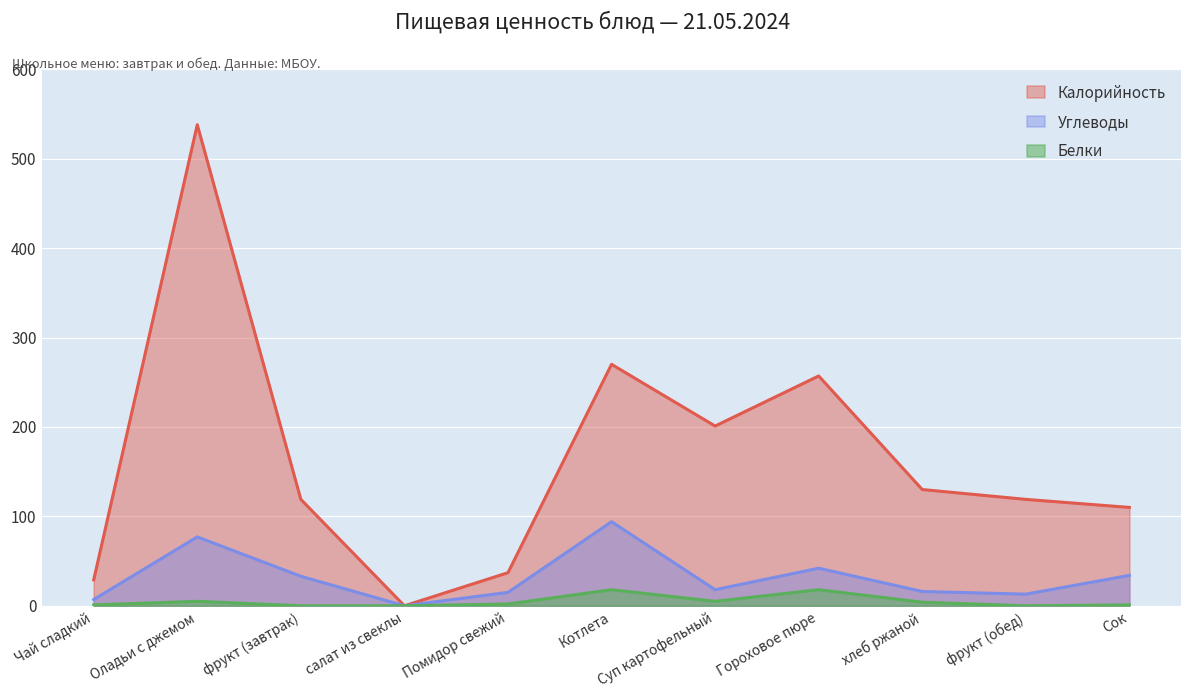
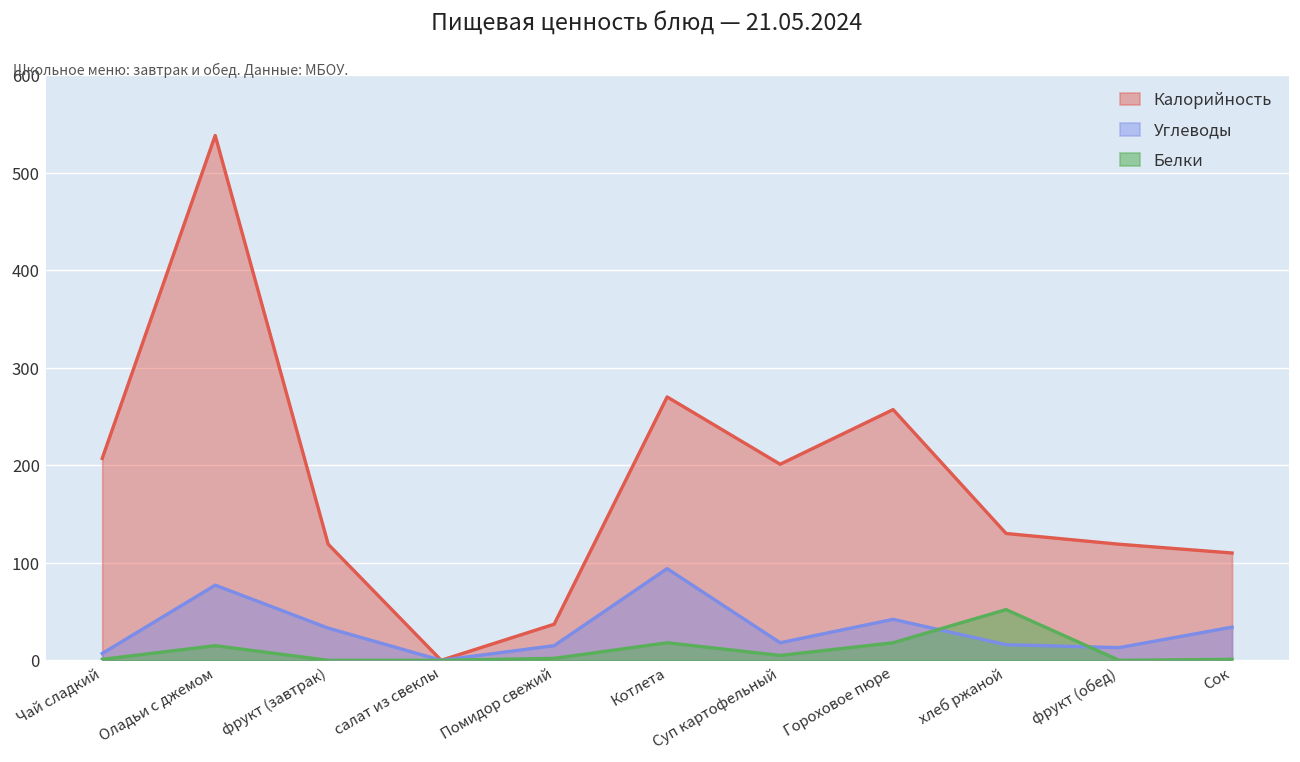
  {
    "Калорийность": {
-     "Чай сладкий": 30,
+     "Чай сладкий": 210,
      "Оладьи с джемом": 540,
      "фрукт (завтрак)": 120,
      "Помидор свежий": 40,
      "Котлета": 270,
      "Суп картофельный": 200,
      "Гороховое пюре": 260,
      "хлеб ржаной": 130,
      "фрукт (обед)": 120,
      "Сок": 110
    },
    "Углеводы": {
      "Чай сладкий": 10,
      "Оладьи с джемом": 80,
      "фрукт (завтрак)": 30,
      "Помидор свежий": 20,
      "Котлета": 90,
      "Суп картофельный": 20,
      "Гороховое пюре": 40,
      "хлеб ржаной": 20,
      "фрукт (обед)": 10,
      "Сок": 30
    },
    "Белки": {
      "Чай сладкий": 0,
-     "Оладьи с джемом": 10,
+     "Оладьи с джемом": 20,
      "фрукт (завтрак)": 0,
      "Помидор свежий": 0,
      "Котлета": 20,
      "Суп картофельный": 10,
      "Гороховое пюре": 20,
-     "хлеб ржаной": 0,
+     "хлеб ржаной": 50,
      "фрукт (обед)": 0,
      "Сок": 0
    }
  }
